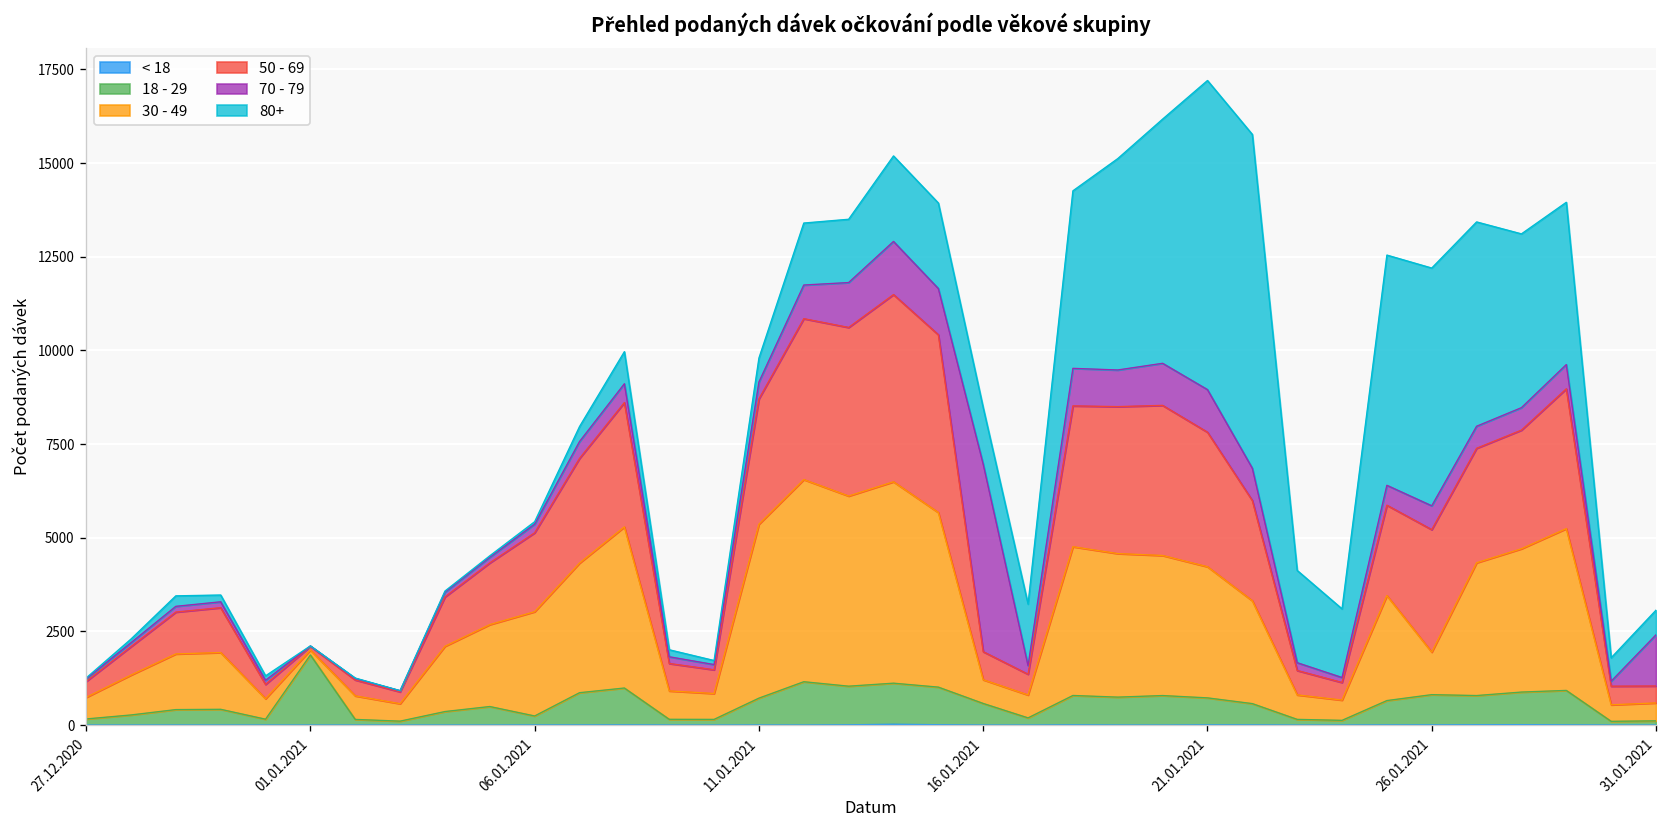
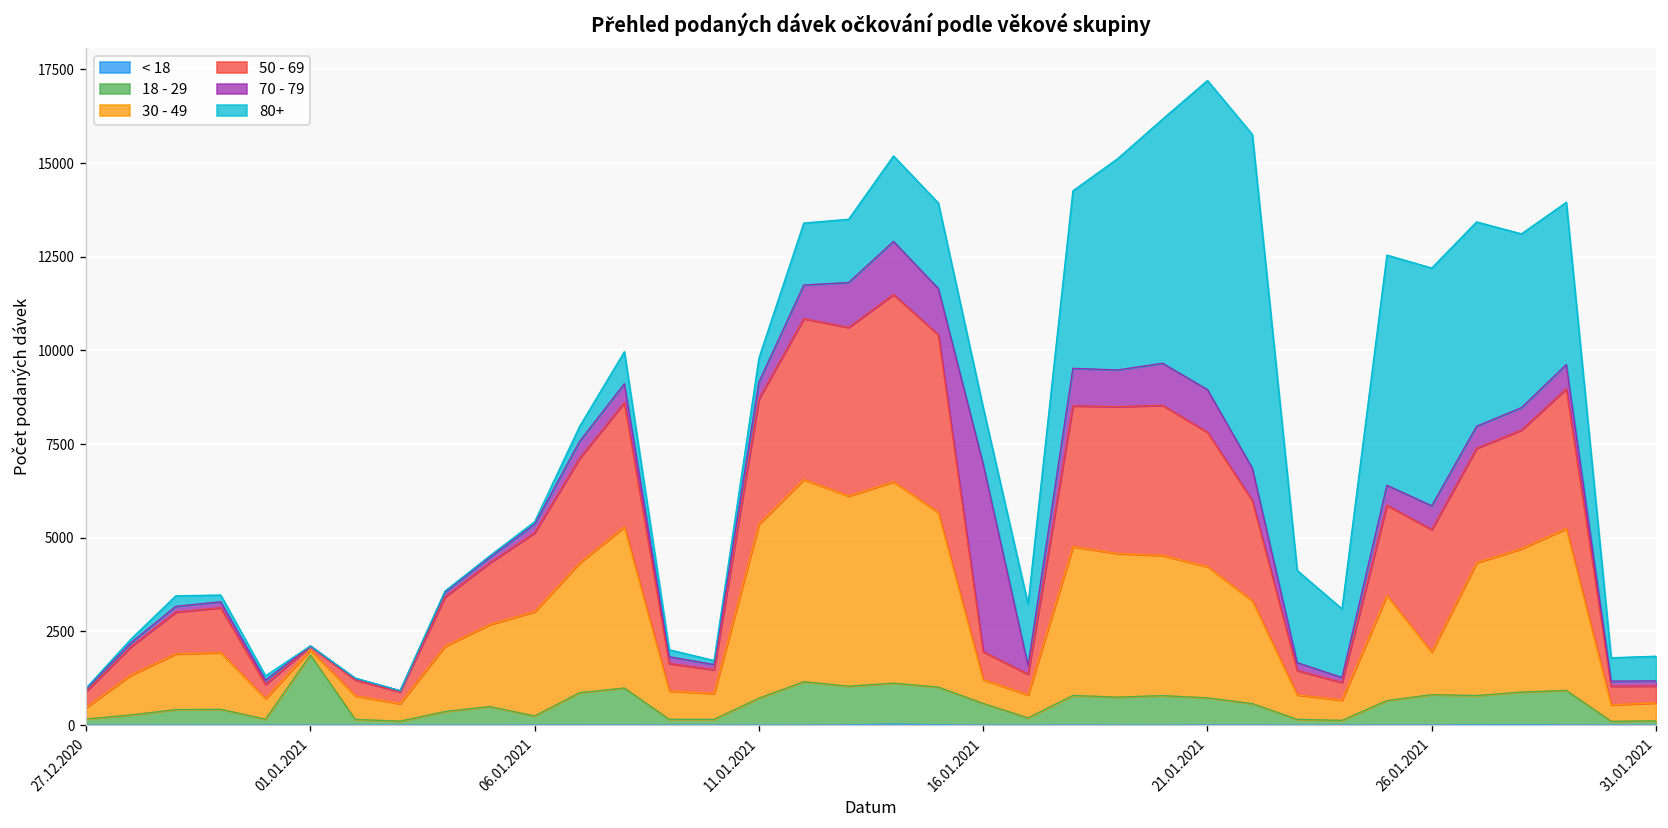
  {
    "18 - 29": {
      "27.12.2020": 200,
      "01.01.2021": 1900,
      "06.01.2021": 200,
      "11.01.2021": 700,
      "16.01.2021": 600,
      "21.01.2021": 700,
      "26.01.2021": 800,
      "31.01.2021": 100
    },
    "30 - 49": {
-     "27.12.2020": 600,
+     "27.12.2020": 300,
      "01.01.2021": 100,
      "06.01.2021": 2800,
      "11.01.2021": 4600,
      "16.01.2021": 600,
      "21.01.2021": 3500,
      "26.01.2021": 1100,
      "31.01.2021": 500
    },
    "50 - 69": {
      "06.01.2021": 2100,
      "11.01.2021": 3300,
      "16.01.2021": 700,
      "21.01.2021": 3600,
      "26.01.2021": 3300,
      "31.01.2021": 500
    },
    "70 - 79": {
      "11.01.2021": 500,
      "16.01.2021": 5000,
      "21.01.2021": 1100,
      "26.01.2021": 600,
-     "31.01.2021": 1400
+     "31.01.2021": 100
    }
  }
